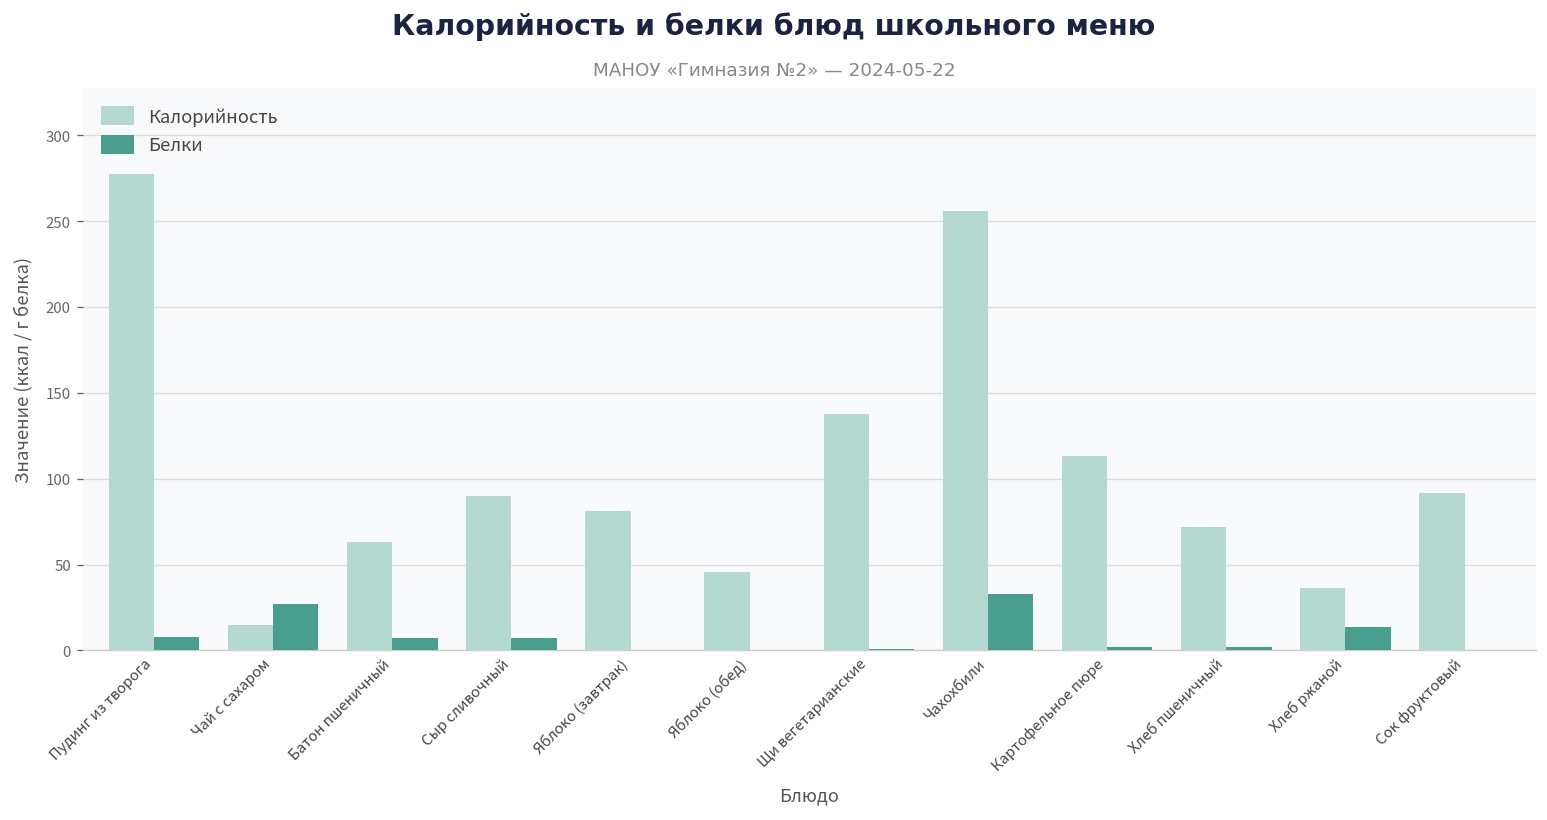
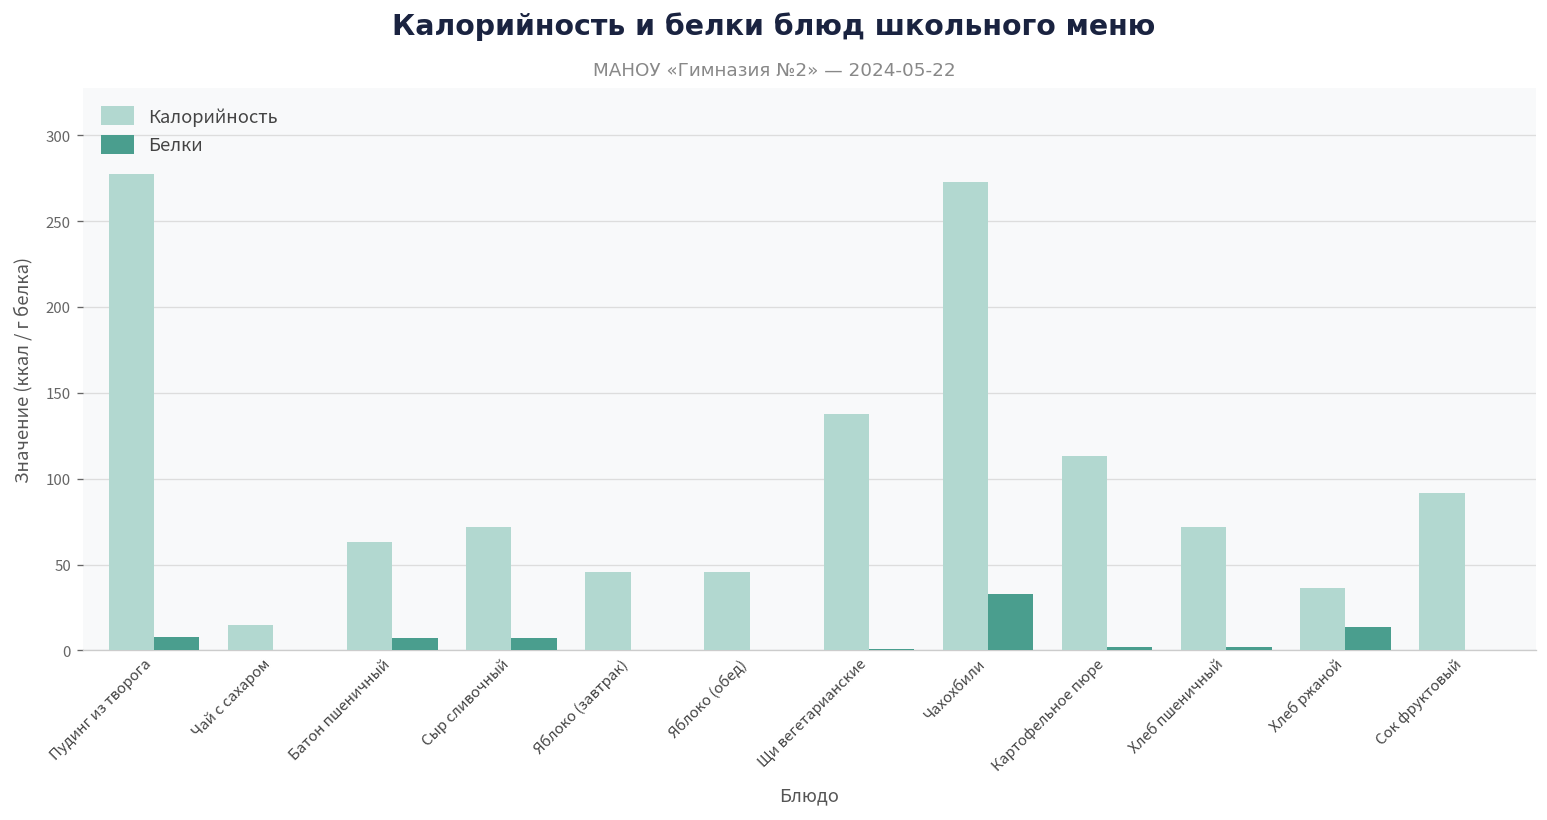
  {
    "Калорийность": {
      "Пудинг из творога": 278,
      "Чай с сахаром": 15,
      "Батон пшеничный": 63,
-     "Сыр сливочный": 90,
-     "Яблоко (завтрак)": 81,
+     "Сыр сливочный": 72,
+     "Яблоко (завтрак)": 46,
      "Яблоко (обед)": 46,
      "Щи вегетарианские": 138,
-     "Чахохбили": 256,
+     "Чахохбили": 273,
      "Картофельное пюре": 113,
      "Хлеб пшеничный": 72,
      "Хлеб ржаной": 36,
      "Сок фруктовый": 92
    },
    "Белки": {
      "Пудинг из творога": 8,
-     "Чай с сахаром": 27,
+     "Чай с сахаром": 0,
      "Батон пшеничный": 7,
      "Сыр сливочный": 7,
      "Чахохбили": 33,
      "Картофельное пюре": 2,
      "Хлеб пшеничный": 2,
      "Хлеб ржаной": 14,
      "Сок фруктовый": 0
    }
  }
